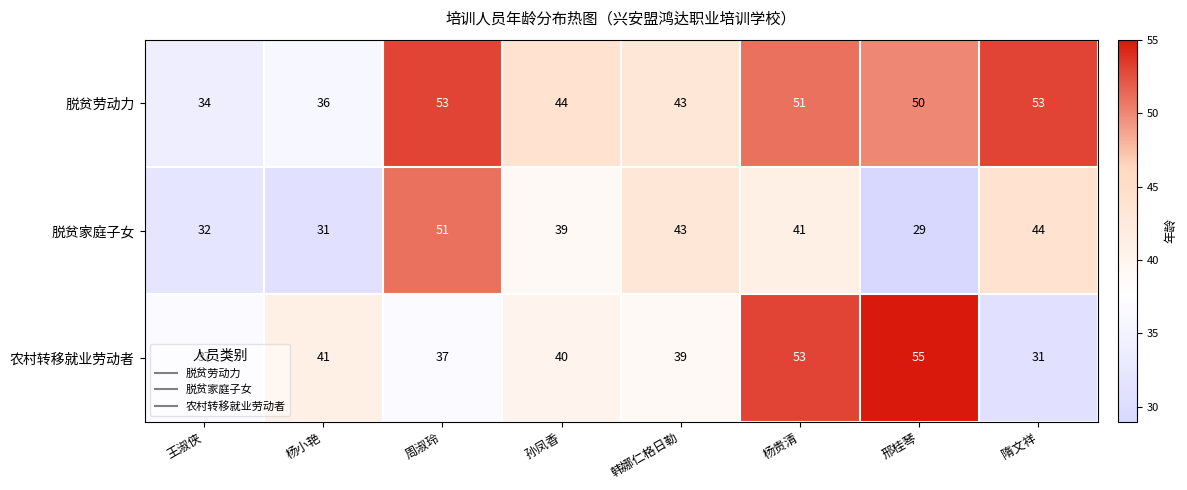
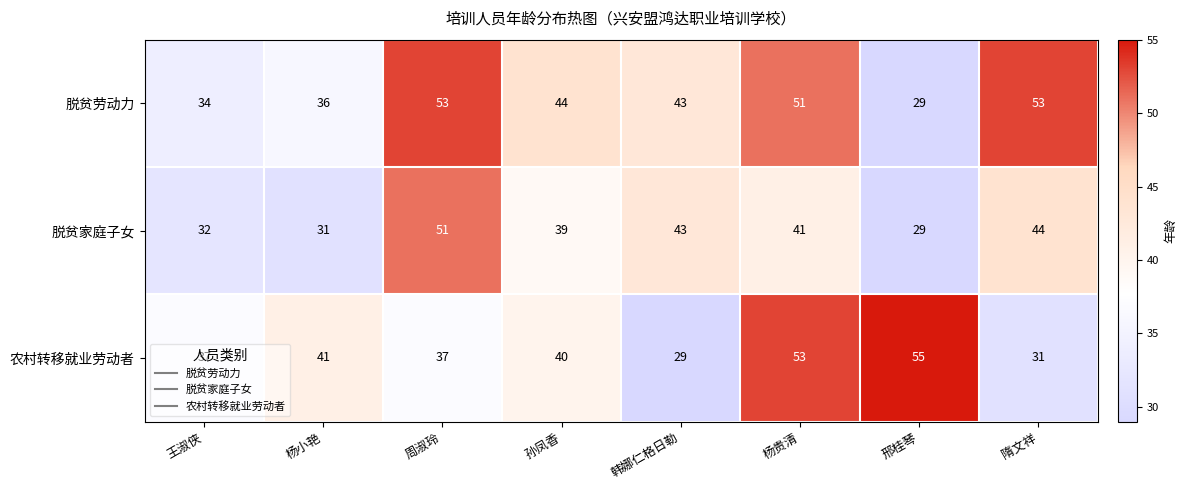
  {
    "脱贫劳动力": {
      "王淑侠": 34,
      "杨小艳": 36,
      "周淑玲": 53,
      "孙凤香": 44,
      "韩娜仁格日勒": 43,
      "杨贵清": 51,
-     "邢桂琴": 50,
+     "邢桂琴": 29,
      "隋文祥": 53
    },
    "脱贫家庭子女": {
      "王淑侠": 32,
      "杨小艳": 31,
      "周淑玲": 51,
      "孙凤香": 39,
      "韩娜仁格日勒": 43,
      "杨贵清": 41,
      "邢桂琴": 29,
      "隋文祥": 44
    },
    "农村转移就业劳动者": {
      "杨小艳": 41,
      "周淑玲": 37,
      "孙凤香": 40,
-     "韩娜仁格日勒": 39,
+     "韩娜仁格日勒": 29,
      "杨贵清": 53,
      "邢桂琴": 55,
      "隋文祥": 31
    }
  }
